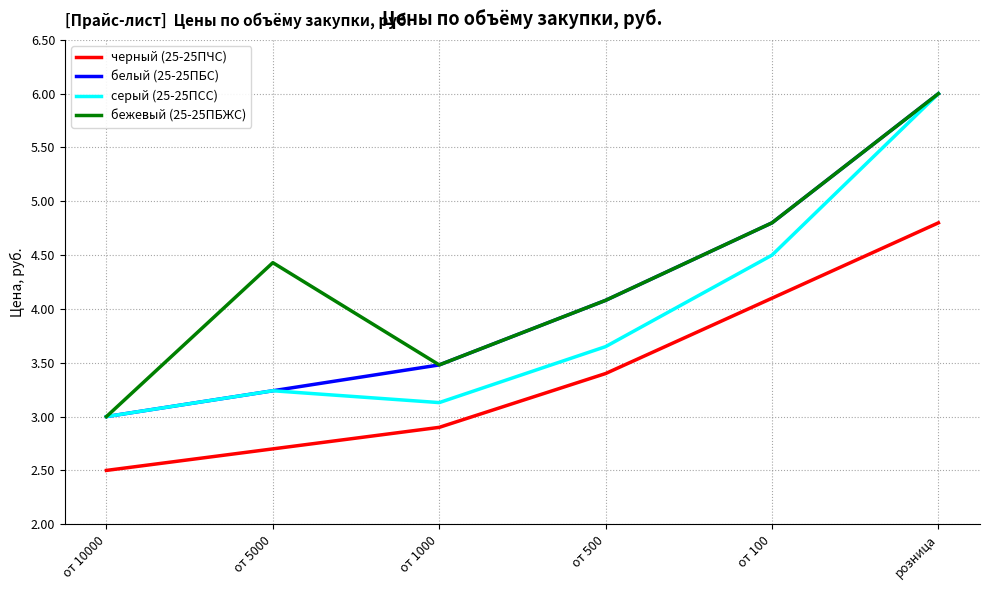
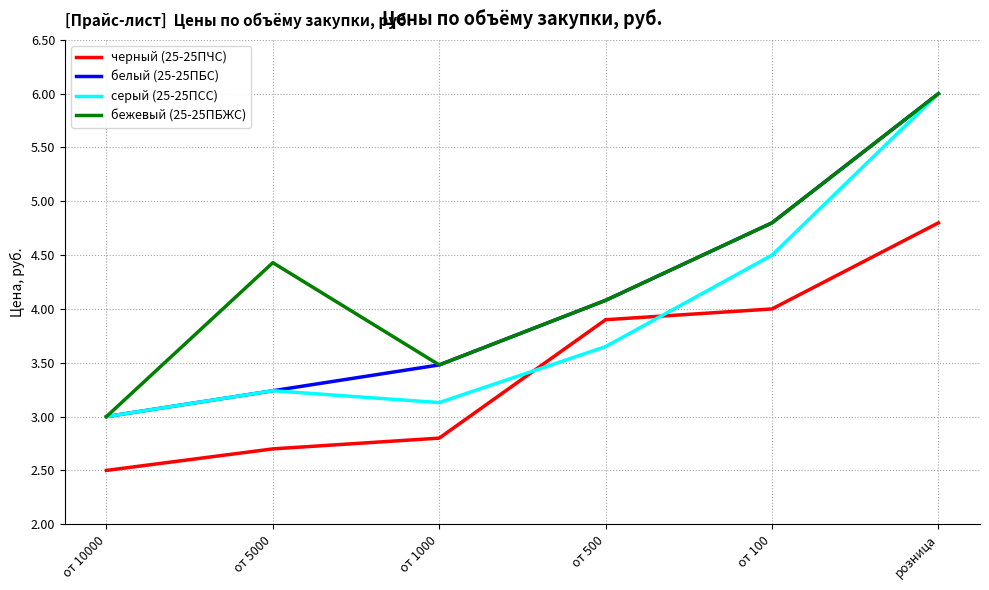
  {
    "черный (25-25ПЧС)": {
      "от 10000": 2.5,
      "от 5000": 2.7,
-     "от 1000": 2.9,
-     "от 500": 3.4,
-     "от 100": 4.1,
+     "от 1000": 2.8,
+     "от 500": 3.9,
+     "от 100": 4.0,
      "розница": 4.8
    },
    "серый (25-25ПСС)": {
      "от 1000": 3.13,
      "от 500": 3.65,
      "от 100": 4.5
    },
    "бежевый (25-25ПБЖС)": {
      "от 5000": 4.43
    }
  }
